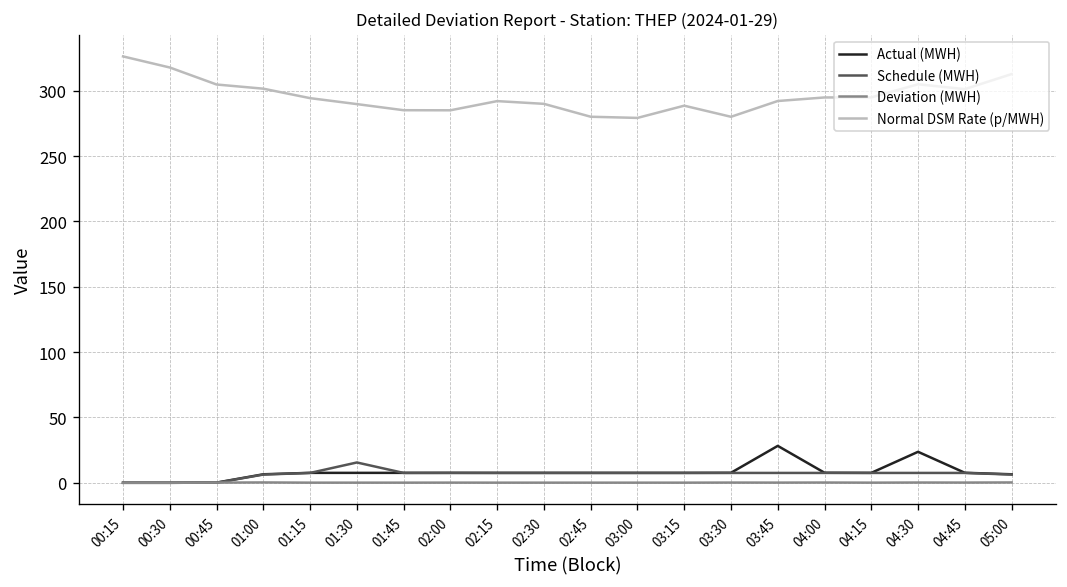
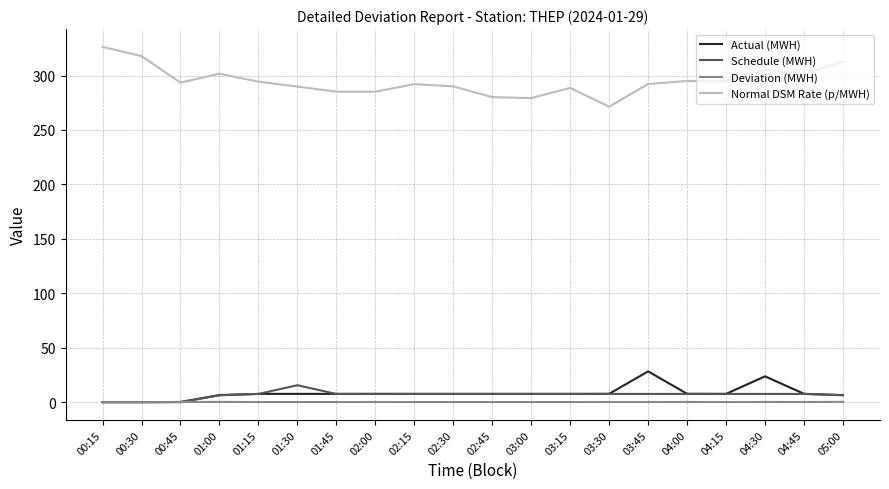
  {
    "Actual (MWH)": {
      "01:30": 8,
      "03:45": 28,
      "04:30": 24
    },
    "Schedule (MWH)": {
      "01:30": 16,
      "03:45": 8,
      "04:30": 8
    },
    "Deviation (MWH)": {
      "01:00": 0,
      "01:15": 0,
      "01:30": 0,
      "01:45": 0,
      "02:00": 0,
      "02:15": 0,
      "02:30": 0,
      "02:45": 0,
      "03:00": 0,
      "03:15": 0,
      "03:30": 0,
      "03:45": 0,
      "04:00": 0,
      "04:15": 0,
      "04:30": 0,
      "04:45": 0,
      "05:00": 0
    },
    "Normal DSM Rate (p/MWH)": {
      "00:15": 326,
      "00:30": 318,
-     "00:45": 305,
+     "00:45": 293,
      "01:00": 302,
      "01:15": 294,
      "01:30": 290,
      "01:45": 285,
      "02:00": 285,
      "02:15": 292,
      "02:30": 290,
      "02:45": 280,
      "03:00": 279,
      "03:15": 289,
-     "03:30": 280,
+     "03:30": 271,
      "03:45": 292,
      "04:00": 295
    }
  }
